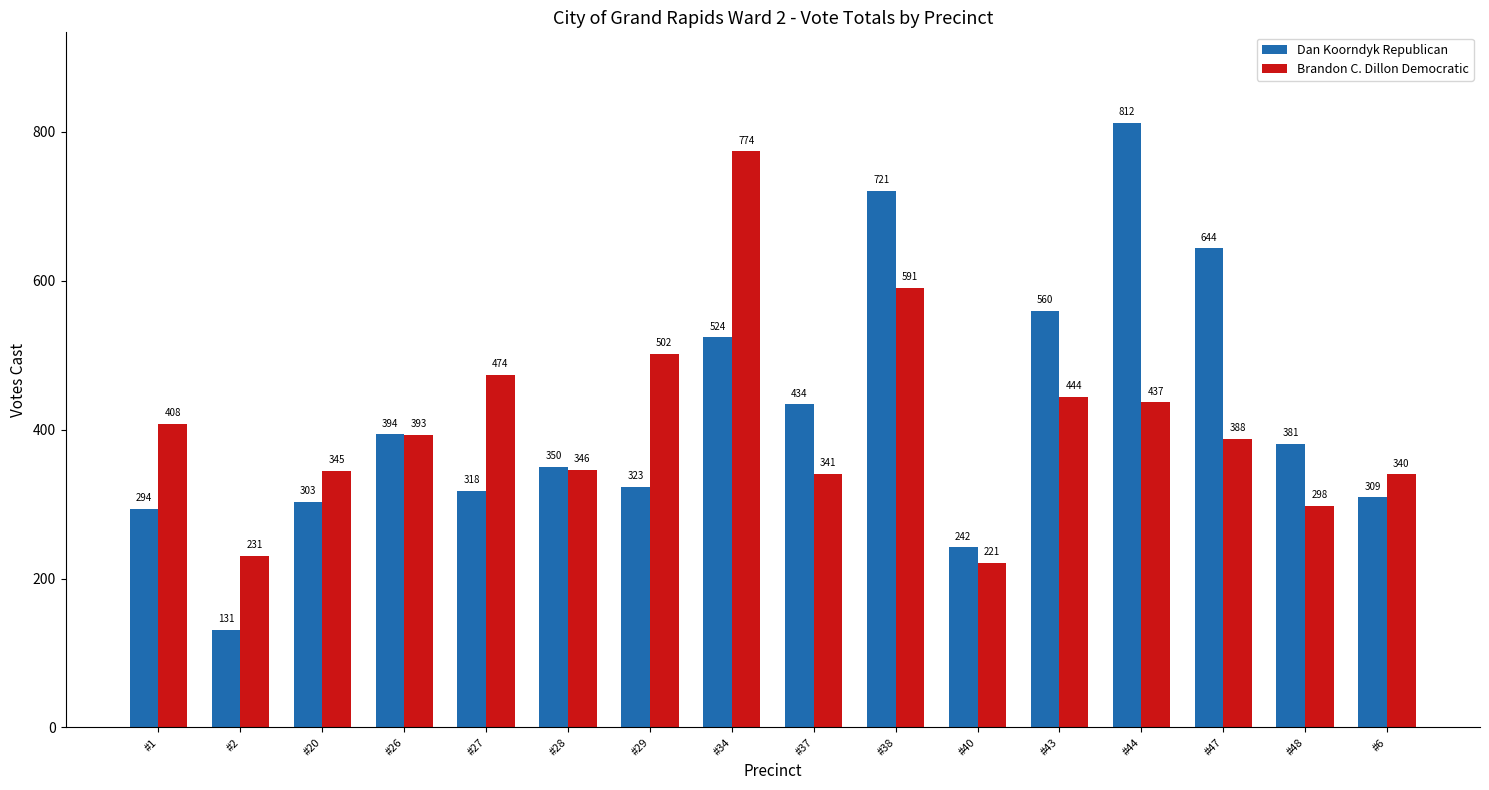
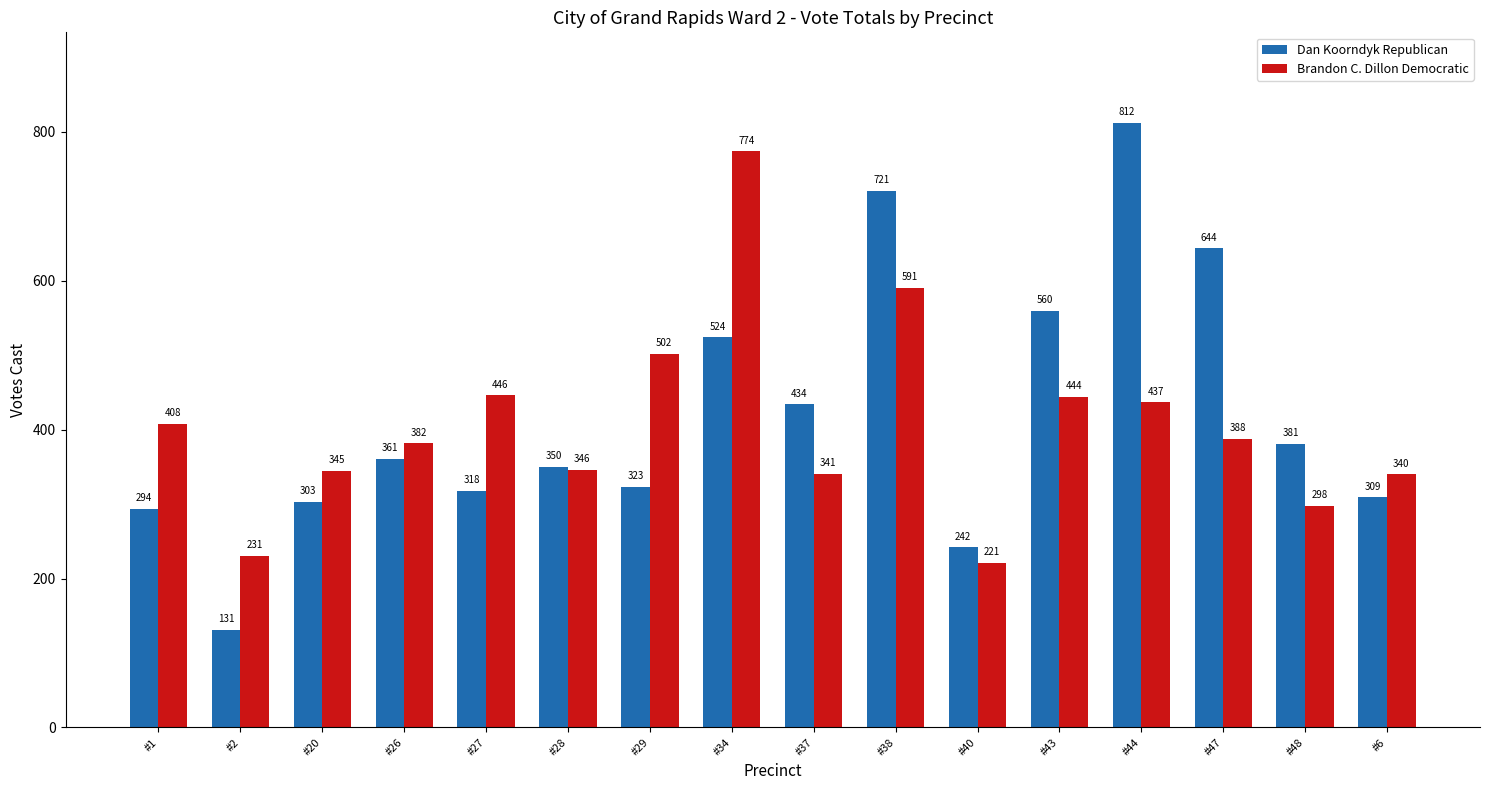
  {
    "Dan Koorndyk Republican": {
      "#1": 294,
      "#2": 131,
      "#20": 303,
-     "#26": 394,
+     "#26": 361,
      "#27": 318,
      "#28": 350,
      "#29": 323,
      "#34": 524,
      "#37": 434,
      "#38": 721,
      "#40": 242,
      "#43": 560,
      "#44": 812,
      "#47": 644,
      "#48": 381,
      "#6": 309
    },
    "Brandon C. Dillon Democratic": {
      "#1": 408,
      "#2": 231,
      "#20": 345,
-     "#26": 393,
-     "#27": 474,
+     "#26": 382,
+     "#27": 446,
      "#28": 346,
      "#29": 502,
      "#34": 774,
      "#37": 341,
      "#38": 591,
      "#40": 221,
      "#43": 444,
      "#44": 437,
      "#47": 388,
      "#48": 298,
      "#6": 340
    }
  }
